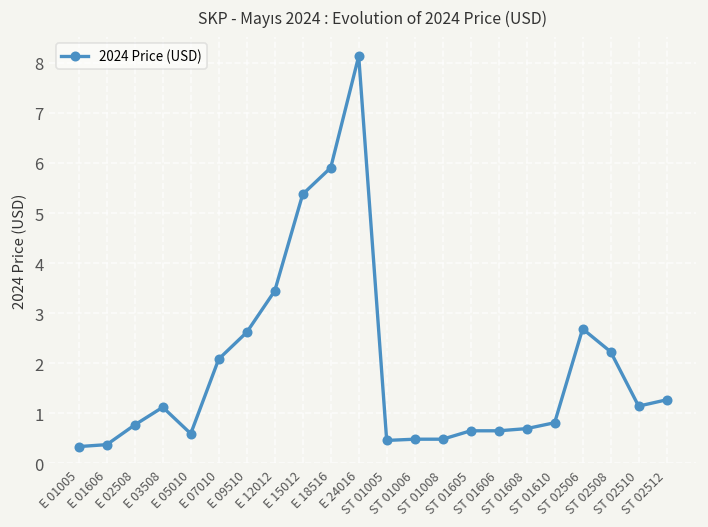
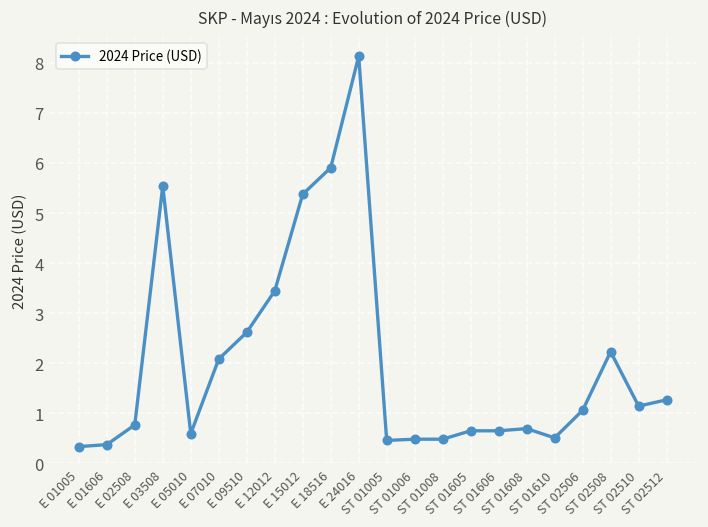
  {
    "E 01005": 0.3,
    "E 01606": 0.4,
    "E 02508": 0.8,
-   "E 03508": 1.1,
+   "E 03508": 5.5,
    "E 05010": 0.6,
    "E 07010": 2.1,
    "E 09510": 2.6,
    "E 12012": 3.4,
    "E 15012": 5.4,
    "E 18516": 5.9,
    "E 24016": 8.1,
    "ST 01005": 0.5,
    "ST 01006": 0.5,
    "ST 01008": 0.5,
    "ST 01605": 0.7,
    "ST 01606": 0.7,
    "ST 01608": 0.7,
-   "ST 01610": 0.8,
-   "ST 02506": 2.7,
+   "ST 01610": 0.5,
+   "ST 02506": 1.1,
    "ST 02508": 2.2,
    "ST 02510": 1.1,
    "ST 02512": 1.3
  }
